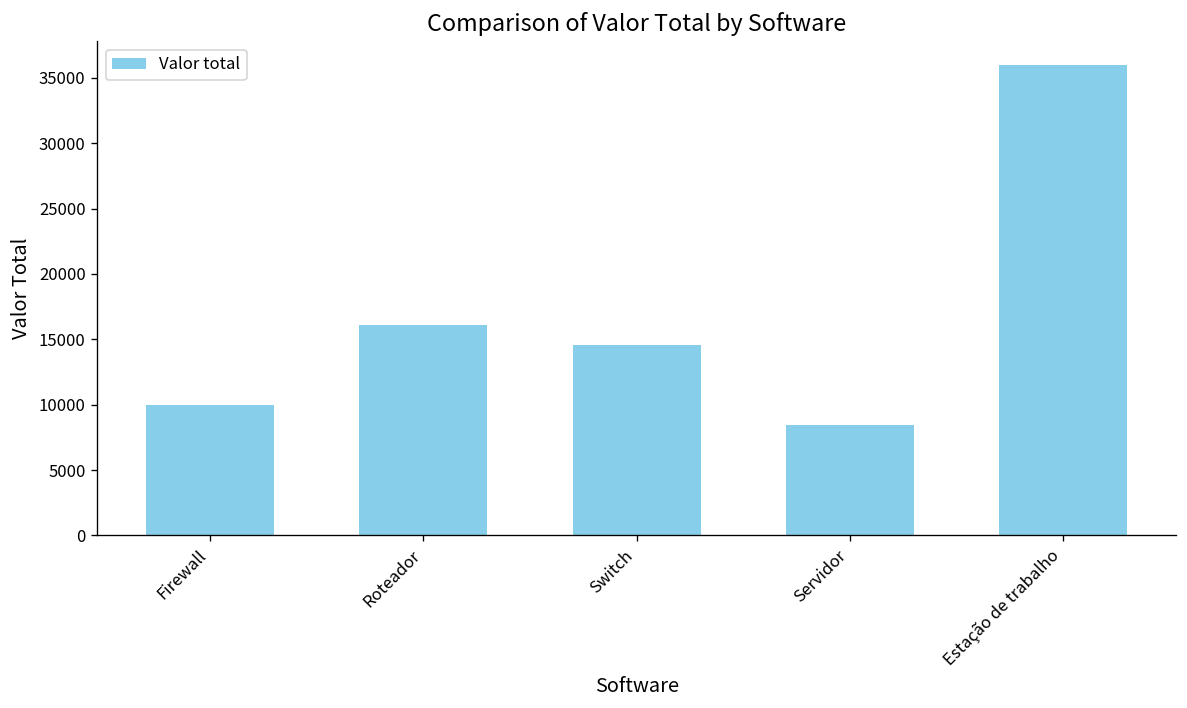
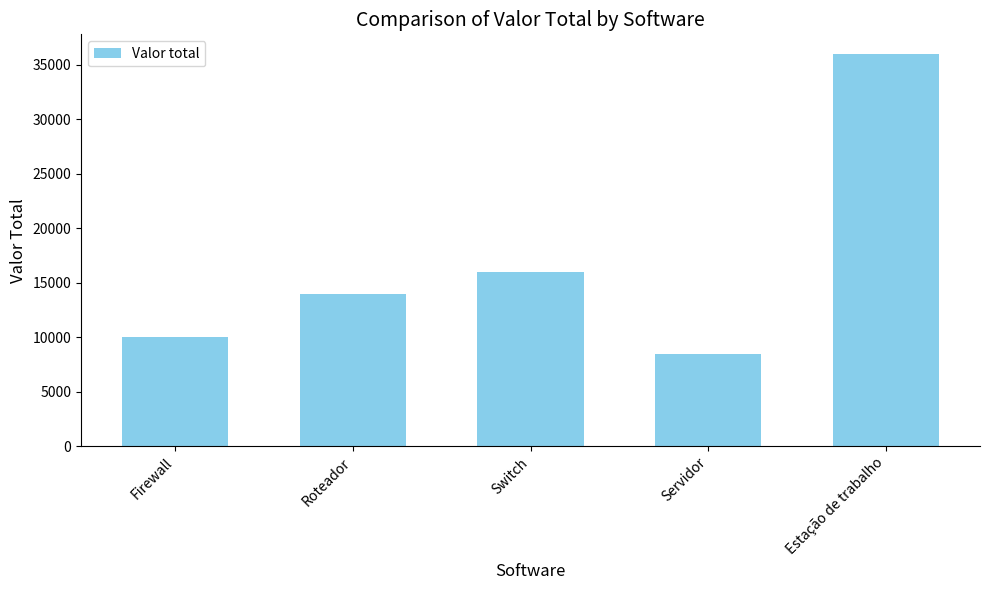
  {
    "Firewall": 10000,
-   "Roteador": 16100,
-   "Switch": 14600,
+   "Roteador": 14000,
+   "Switch": 16000,
    "Servidor": 8400,
    "Estação de trabalho": 36000
  }
